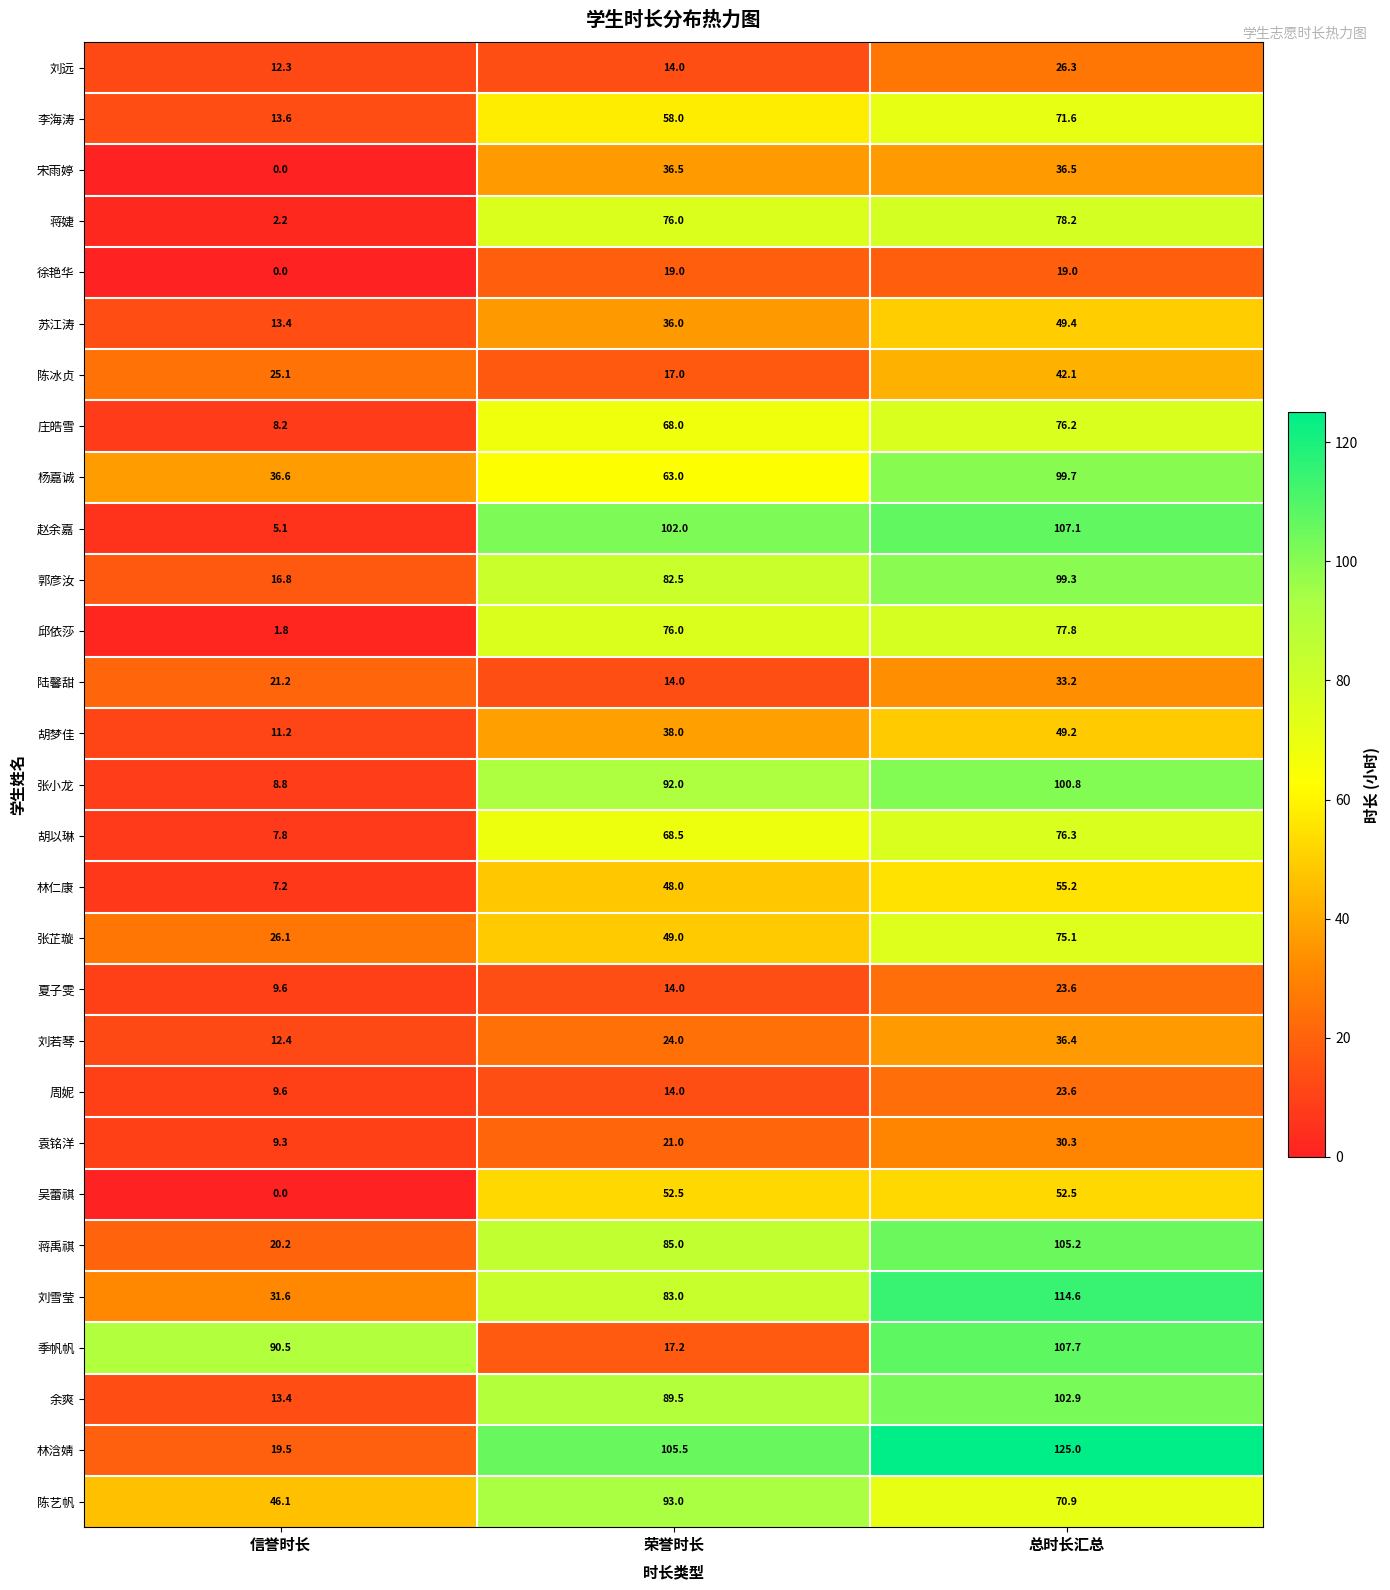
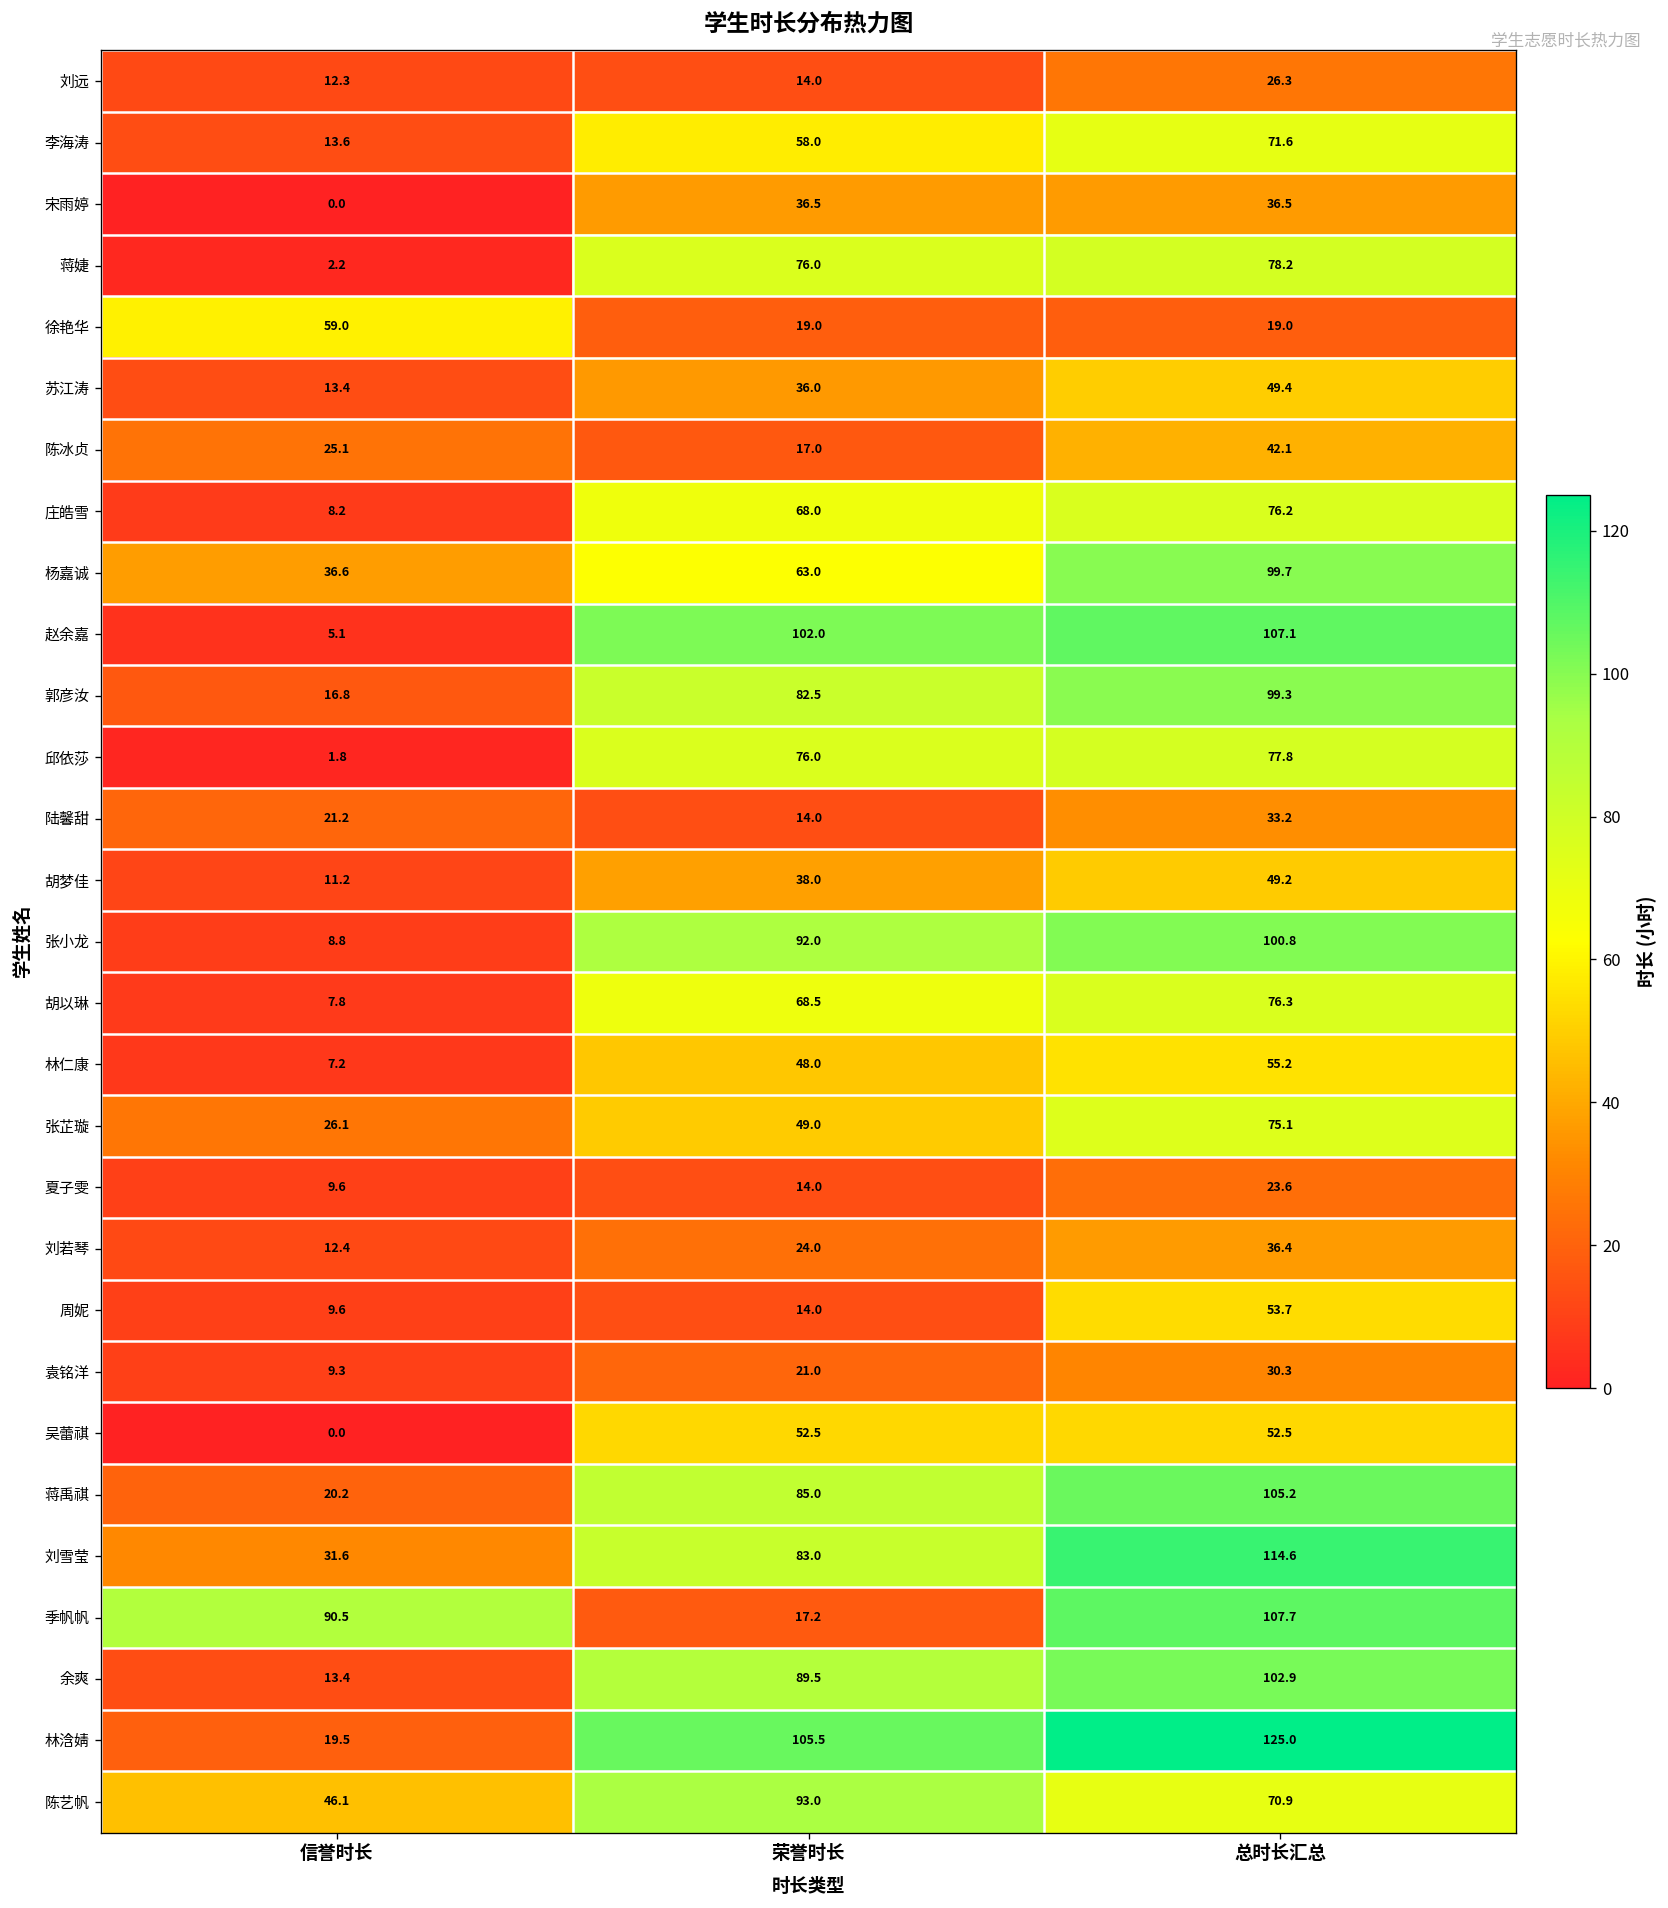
  {
    "刘远": {
      "信誉时长": 12.3,
      "荣誉时长": 14.0,
      "总时长汇总": 26.3
    },
    "李海涛": {
      "信誉时长": 13.6,
      "荣誉时长": 58.0,
      "总时长汇总": 71.6
    },
    "宋雨婷": {
      "信誉时长": 0.0,
      "荣誉时长": 36.5,
      "总时长汇总": 36.5
    },
    "蒋婕": {
      "信誉时长": 2.2,
      "荣誉时长": 76.0,
      "总时长汇总": 78.2
    },
    "徐艳华": {
-     "信誉时长": 0.0,
+     "信誉时长": 59.0,
      "荣誉时长": 19.0,
      "总时长汇总": 19.0
    },
    "苏江涛": {
      "信誉时长": 13.4,
      "荣誉时长": 36.0,
      "总时长汇总": 49.4
    },
    "陈冰贞": {
      "信誉时长": 25.1,
      "荣誉时长": 17.0,
      "总时长汇总": 42.1
    },
    "庄皓雪": {
      "信誉时长": 8.2,
      "荣誉时长": 68.0,
      "总时长汇总": 76.2
    },
    "杨嘉诚": {
      "信誉时长": 36.6,
      "荣誉时长": 63.0,
      "总时长汇总": 99.7
    },
    "赵余嘉": {
      "信誉时长": 5.1,
      "荣誉时长": 102.0,
      "总时长汇总": 107.1
    },
    "郭彦汝": {
      "信誉时长": 16.8,
      "荣誉时长": 82.5,
      "总时长汇总": 99.3
    },
    "邱依莎": {
      "信誉时长": 1.8,
      "荣誉时长": 76.0,
      "总时长汇总": 77.8
    },
    "陆馨甜": {
      "信誉时长": 21.2,
      "荣誉时长": 14.0,
      "总时长汇总": 33.2
    },
    "胡梦佳": {
      "信誉时长": 11.2,
      "荣誉时长": 38.0,
      "总时长汇总": 49.2
    },
    "张小龙": {
      "信誉时长": 8.8,
      "荣誉时长": 92.0,
      "总时长汇总": 100.8
    },
    "胡以琳": {
      "信誉时长": 7.8,
      "荣誉时长": 68.5,
      "总时长汇总": 76.3
    },
    "林仁康": {
      "信誉时长": 7.2,
      "荣誉时长": 48.0,
      "总时长汇总": 55.2
    },
    "张芷璇": {
      "信誉时长": 26.1,
      "荣誉时长": 49.0,
      "总时长汇总": 75.1
    },
    "夏子雯": {
      "信誉时长": 9.6,
      "荣誉时长": 14.0,
      "总时长汇总": 23.6
    },
    "刘若琴": {
      "信誉时长": 12.4,
      "荣誉时长": 24.0,
      "总时长汇总": 36.4
    },
    "周妮": {
      "信誉时长": 9.6,
      "荣誉时长": 14.0,
-     "总时长汇总": 23.6
+     "总时长汇总": 53.7
    },
    "袁铭洋": {
      "信誉时长": 9.3,
      "荣誉时长": 21.0,
      "总时长汇总": 30.3
    },
    "吴蕾祺": {
      "信誉时长": 0.0,
      "荣誉时长": 52.5,
      "总时长汇总": 52.5
    },
    "蒋禹祺": {
      "信誉时长": 20.2,
      "荣誉时长": 85.0,
      "总时长汇总": 105.2
    },
    "刘雪莹": {
      "信誉时长": 31.6,
      "荣誉时长": 83.0,
      "总时长汇总": 114.6
    },
    "季帆帆": {
      "信誉时长": 90.5,
      "荣誉时长": 17.2,
      "总时长汇总": 107.7
    },
    "余爽": {
      "信誉时长": 13.4,
      "荣誉时长": 89.5,
      "总时长汇总": 102.9
    },
    "林浛婧": {
      "信誉时长": 19.5,
      "荣誉时长": 105.5,
      "总时长汇总": 125.0
    },
    "陈艺帆": {
      "信誉时长": 46.1,
      "荣誉时长": 93.0,
      "总时长汇总": 70.9
    }
  }
